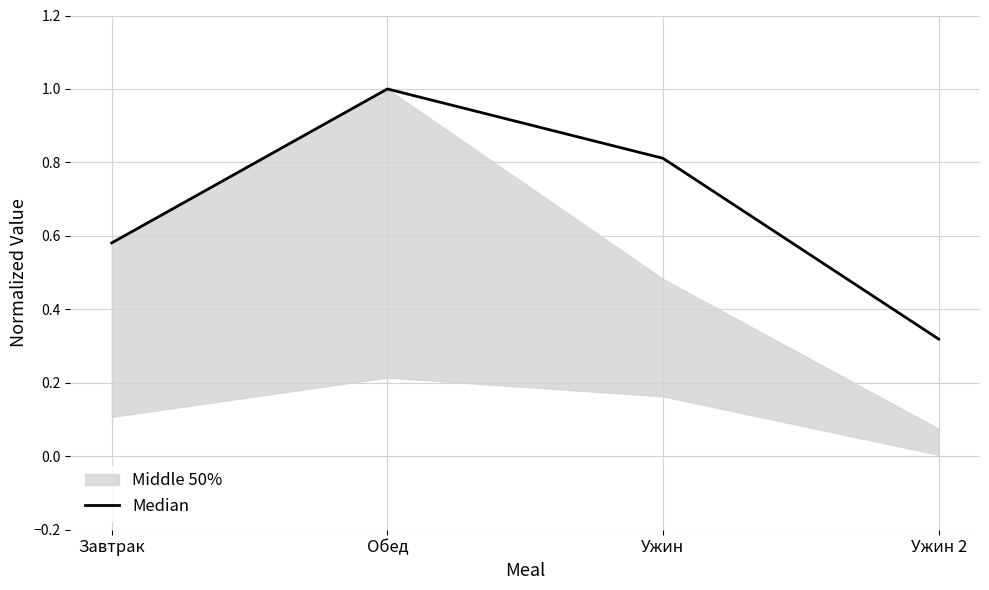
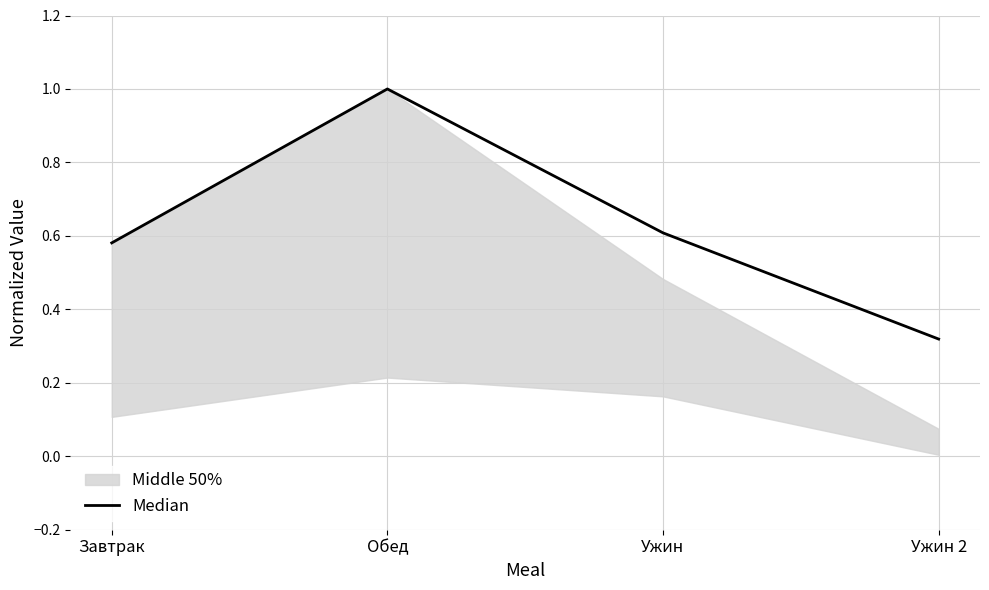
  {
    "Median": {
-     "Ужин": 0.81,
+     "Ужин": 0.61,
      "Ужин 2": 0.32
    }
  }
